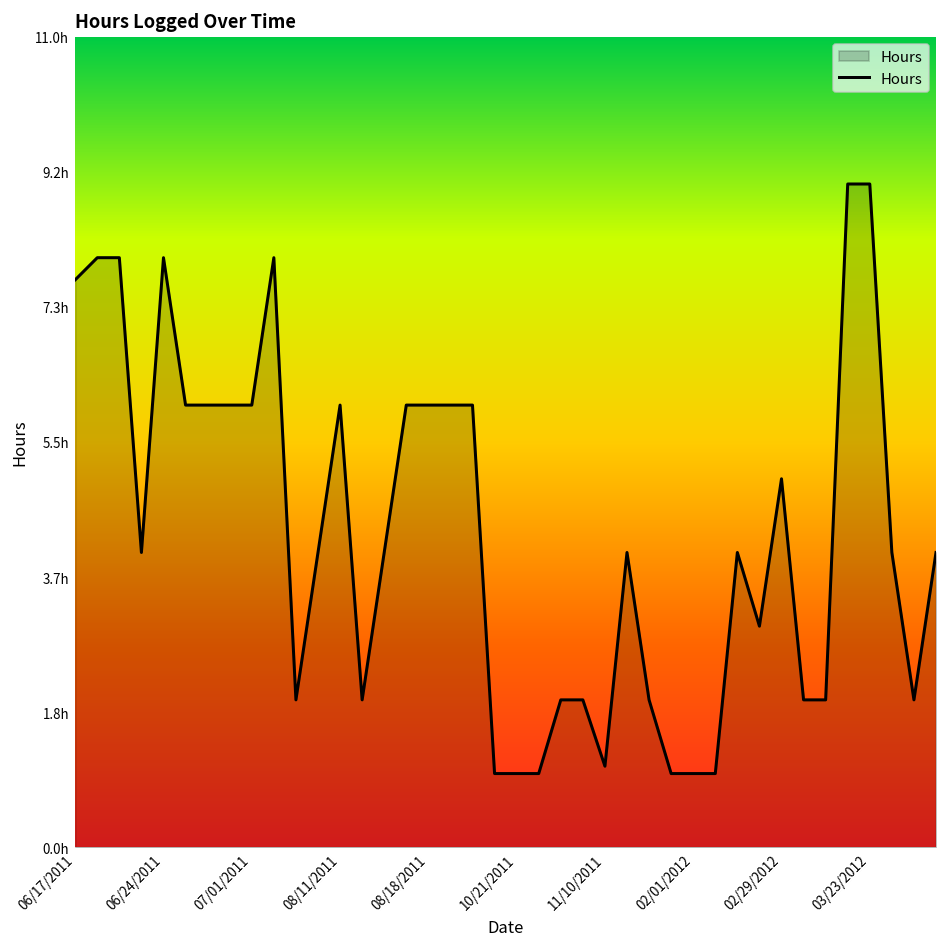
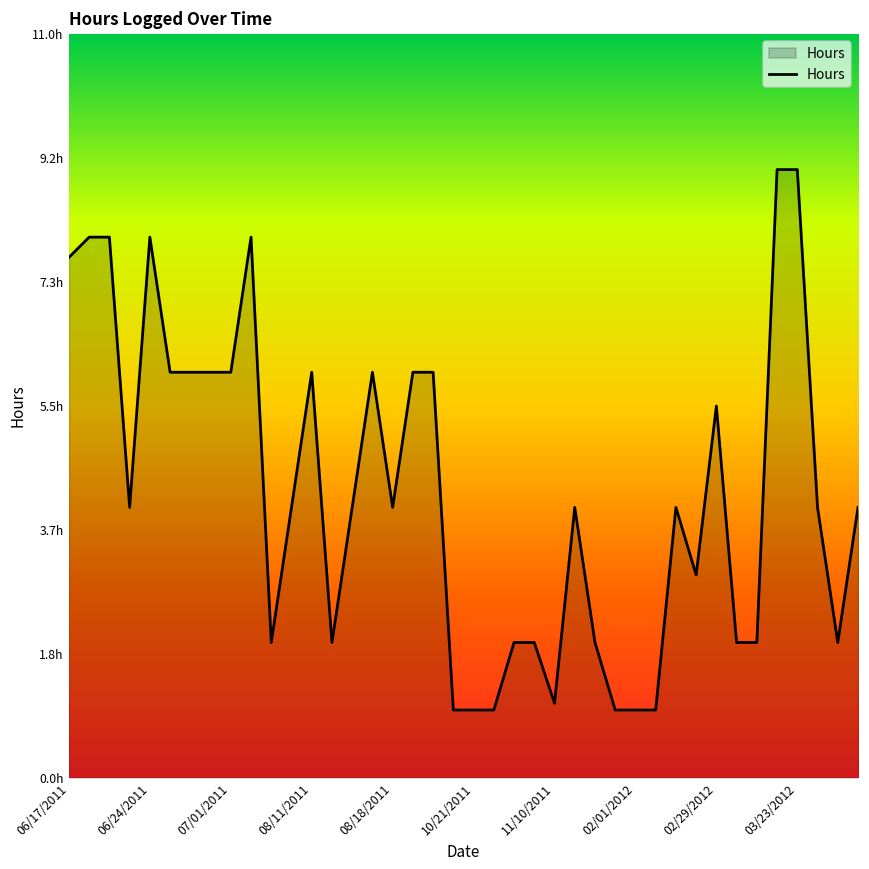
  {
    "06/17/2011": "7.7h",
    "06/24/2011": "8.0h",
-   "08/18/2011": "6h",
+   "08/18/2011": "4h",
    "10/21/2011": "1.0h",
    "11/10/2011": "1.1h",
-   "02/29/2012": "5.0h",
+   "02/29/2012": "5.5h",
    "03/23/2012": "9.0h"
  }
